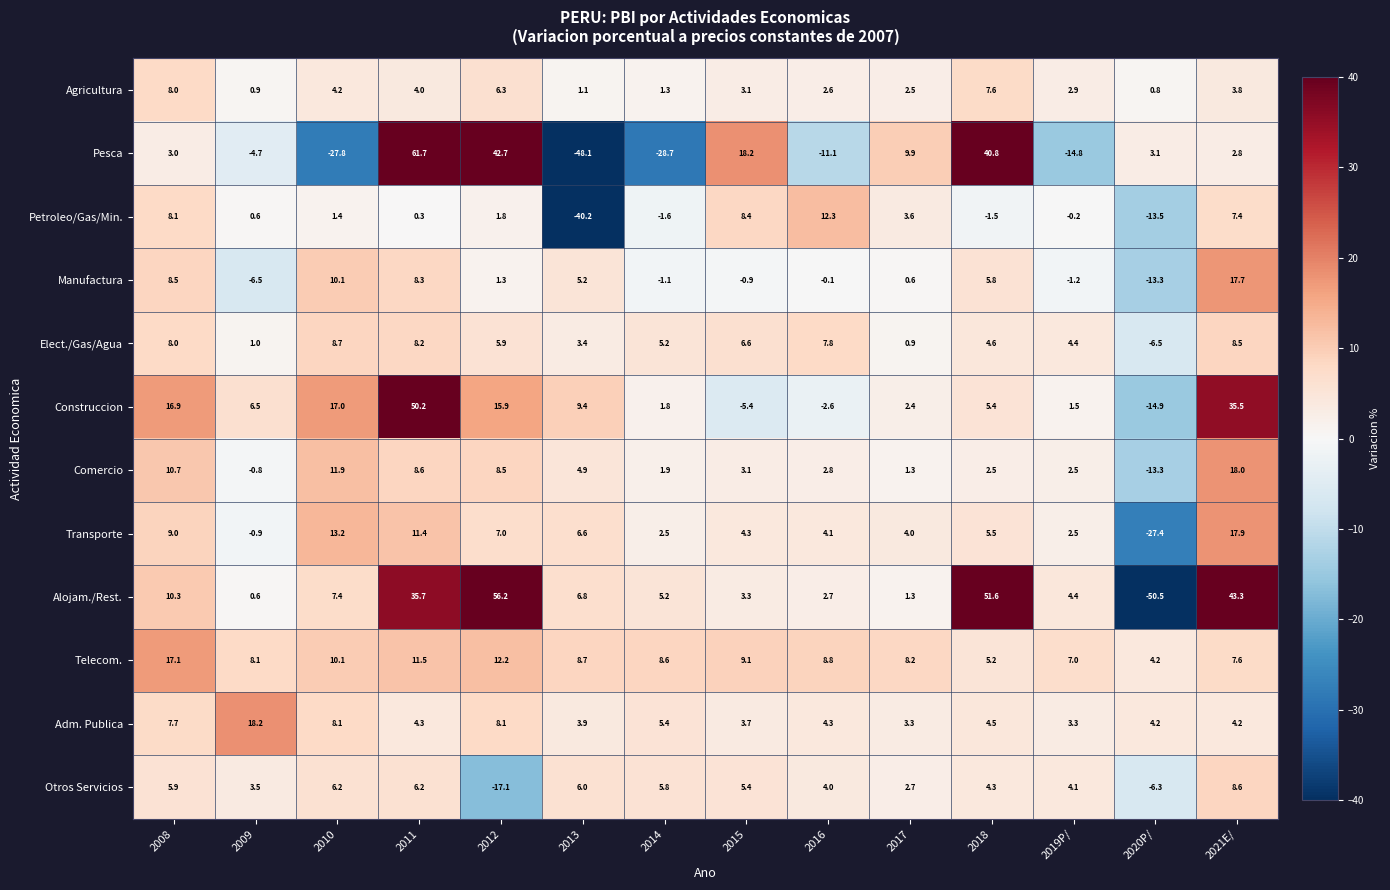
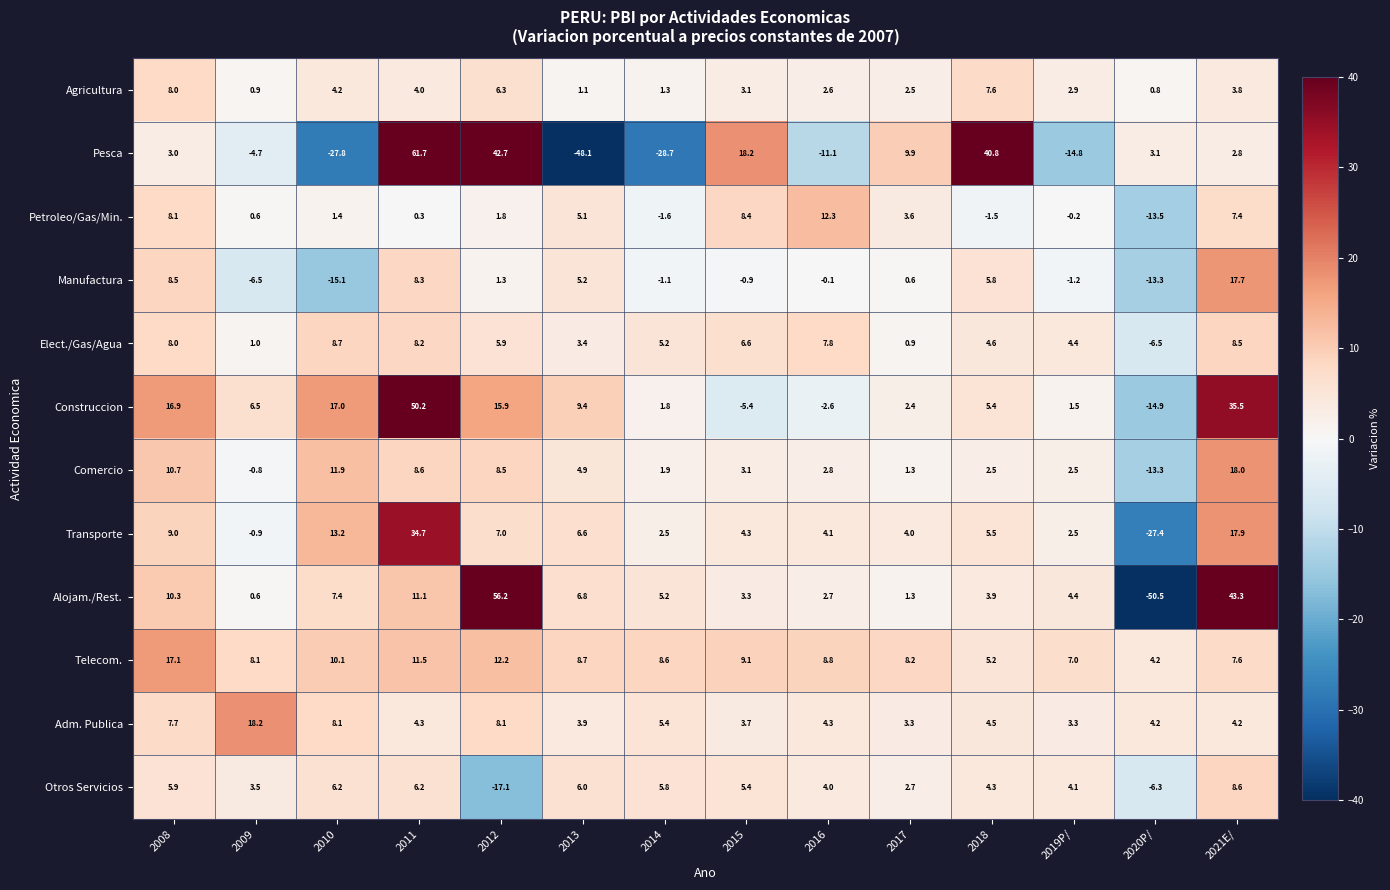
  {
    "Agricultura": {
      "2008": 8.0,
      "2009": 0.9,
      "2010": 4.2,
      "2011": 4.0,
      "2012": 6.3,
      "2013": 1.1,
      "2014": 1.3,
      "2015": 3.1,
      "2016": 2.6,
      "2017": 2.5,
      "2018": 7.6,
      "2019P/": 2.9,
      "2020P/": 0.8,
      "2021E/": 3.8
    },
    "Pesca": {
      "2008": 3.0,
      "2009": -4.7,
      "2010": -27.8,
      "2011": 61.7,
      "2012": 42.7,
      "2013": -48.1,
      "2014": -28.7,
      "2015": 18.2,
      "2016": -11.1,
      "2017": 9.9,
      "2018": 40.8,
      "2019P/": -14.8,
      "2020P/": 3.1,
      "2021E/": 2.8
    },
    "Petroleo/Gas/Min.": {
      "2008": 8.1,
      "2009": 0.6,
      "2010": 1.4,
      "2011": 0.3,
      "2012": 1.8,
-     "2013": -40.2,
+     "2013": 5.1,
      "2014": -1.6,
      "2015": 8.4,
      "2016": 12.3,
      "2017": 3.6,
      "2018": -1.5,
      "2019P/": -0.2,
      "2020P/": -13.5,
      "2021E/": 7.4
    },
    "Manufactura": {
      "2008": 8.5,
      "2009": -6.5,
-     "2010": 10.1,
+     "2010": -15.1,
      "2011": 8.3,
      "2012": 1.3,
      "2013": 5.2,
      "2014": -1.1,
      "2015": -0.9,
      "2016": -0.1,
      "2017": 0.6,
      "2018": 5.8,
      "2019P/": -1.2,
      "2020P/": -13.3,
      "2021E/": 17.7
    },
    "Elect./Gas/Agua": {
      "2008": 8.0,
      "2009": 1.0,
      "2010": 8.7,
      "2011": 8.2,
      "2012": 5.9,
      "2013": 3.4,
      "2014": 5.2,
      "2015": 6.6,
      "2016": 7.8,
      "2017": 0.9,
      "2018": 4.6,
      "2019P/": 4.4,
      "2020P/": -6.5,
      "2021E/": 8.5
    },
    "Construccion": {
      "2008": 16.9,
      "2009": 6.5,
      "2010": 17.0,
      "2011": 50.2,
      "2012": 15.9,
      "2013": 9.4,
      "2014": 1.8,
      "2015": -5.4,
      "2016": -2.6,
      "2017": 2.4,
      "2018": 5.4,
      "2019P/": 1.5,
      "2020P/": -14.9,
      "2021E/": 35.5
    },
    "Comercio": {
      "2008": 10.7,
      "2009": -0.8,
      "2010": 11.9,
      "2011": 8.6,
      "2012": 8.5,
      "2013": 4.9,
      "2014": 1.9,
      "2015": 3.1,
      "2016": 2.8,
      "2017": 1.3,
      "2018": 2.5,
      "2019P/": 2.5,
      "2020P/": -13.3,
      "2021E/": 18.0
    },
    "Transporte": {
      "2008": 9.0,
      "2009": -0.9,
      "2010": 13.2,
-     "2011": 11.4,
+     "2011": 34.7,
      "2012": 7.0,
      "2013": 6.6,
      "2014": 2.5,
      "2015": 4.3,
      "2016": 4.1,
      "2017": 4.0,
      "2018": 5.5,
      "2019P/": 2.5,
      "2020P/": -27.4,
      "2021E/": 17.9
    },
    "Alojam./Rest.": {
      "2008": 10.3,
      "2009": 0.6,
      "2010": 7.4,
-     "2011": 35.7,
+     "2011": 11.1,
      "2012": 56.2,
      "2013": 6.8,
      "2014": 5.2,
      "2015": 3.3,
      "2016": 2.7,
      "2017": 1.3,
-     "2018": 51.6,
+     "2018": 3.9,
      "2019P/": 4.4,
      "2020P/": -50.5,
      "2021E/": 43.3
    },
    "Telecom.": {
      "2008": 17.1,
      "2009": 8.1,
      "2010": 10.1,
      "2011": 11.5,
      "2012": 12.2,
      "2013": 8.7,
      "2014": 8.6,
      "2015": 9.1,
      "2016": 8.8,
      "2017": 8.2,
      "2018": 5.2,
      "2019P/": 7.0,
      "2020P/": 4.2,
      "2021E/": 7.6
    },
    "Adm. Publica": {
      "2008": 7.7,
      "2009": 18.2,
      "2010": 8.1,
      "2011": 4.3,
      "2012": 8.1,
      "2013": 3.9,
      "2014": 5.4,
      "2015": 3.7,
      "2016": 4.3,
      "2017": 3.3,
      "2018": 4.5,
      "2019P/": 3.3,
      "2020P/": 4.2,
      "2021E/": 4.2
    },
    "Otros Servicios": {
      "2008": 5.9,
      "2009": 3.5,
      "2010": 6.2,
      "2011": 6.2,
      "2012": -17.1,
      "2013": 6.0,
      "2014": 5.8,
      "2015": 5.4,
      "2016": 4.0,
      "2017": 2.7,
      "2018": 4.3,
      "2019P/": 4.1,
      "2020P/": -6.3,
      "2021E/": 8.6
    }
  }
